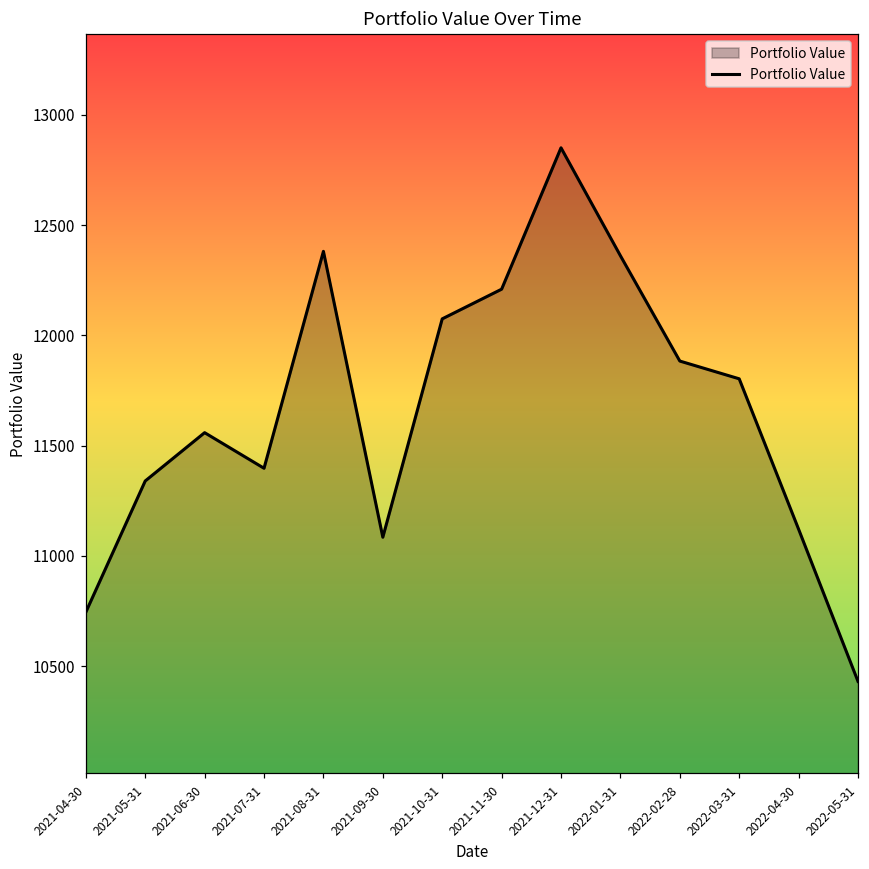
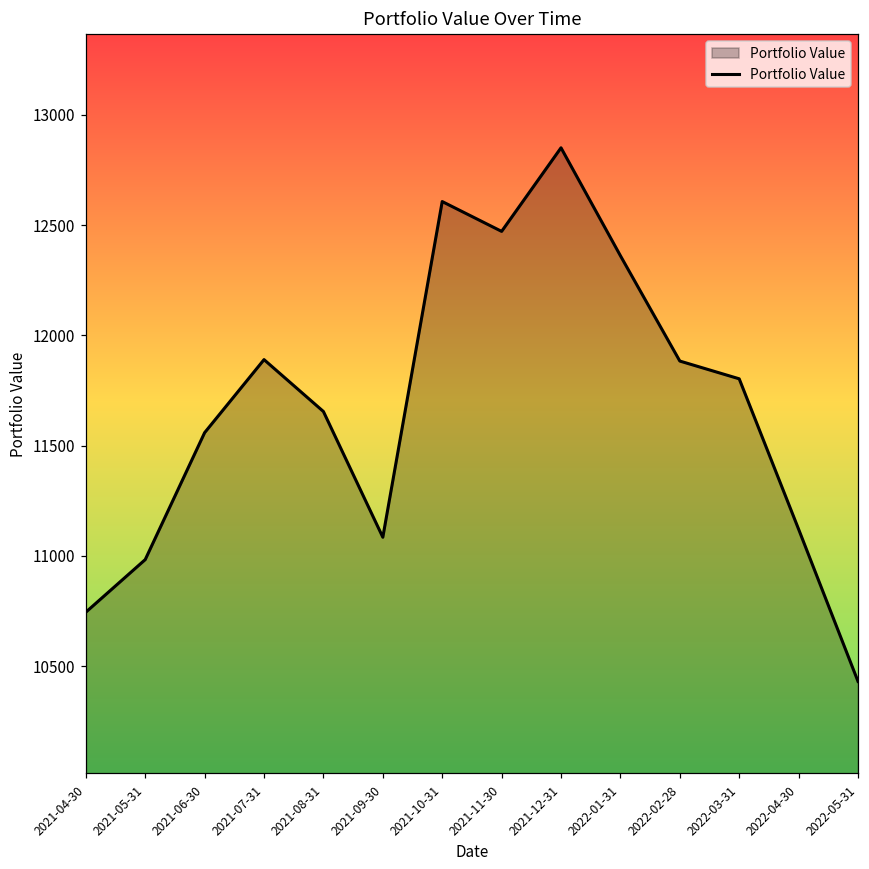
  {
    "2021-04-30": 10740,
-   "2021-05-31": 11340,
+   "2021-05-31": 10980,
    "2021-06-30": 11560,
-   "2021-07-31": 11400,
-   "2021-08-31": 12380,
+   "2021-07-31": 11890,
+   "2021-08-31": 11650,
    "2021-09-30": 11080,
-   "2021-10-31": 12070,
-   "2021-11-30": 12210,
+   "2021-10-31": 12610,
+   "2021-11-30": 12470,
    "2021-12-31": 12850,
    "2022-01-31": 12360,
    "2022-02-28": 11880,
    "2022-03-31": 11800,
    "2022-04-30": 11120,
    "2022-05-31": 10430
  }
